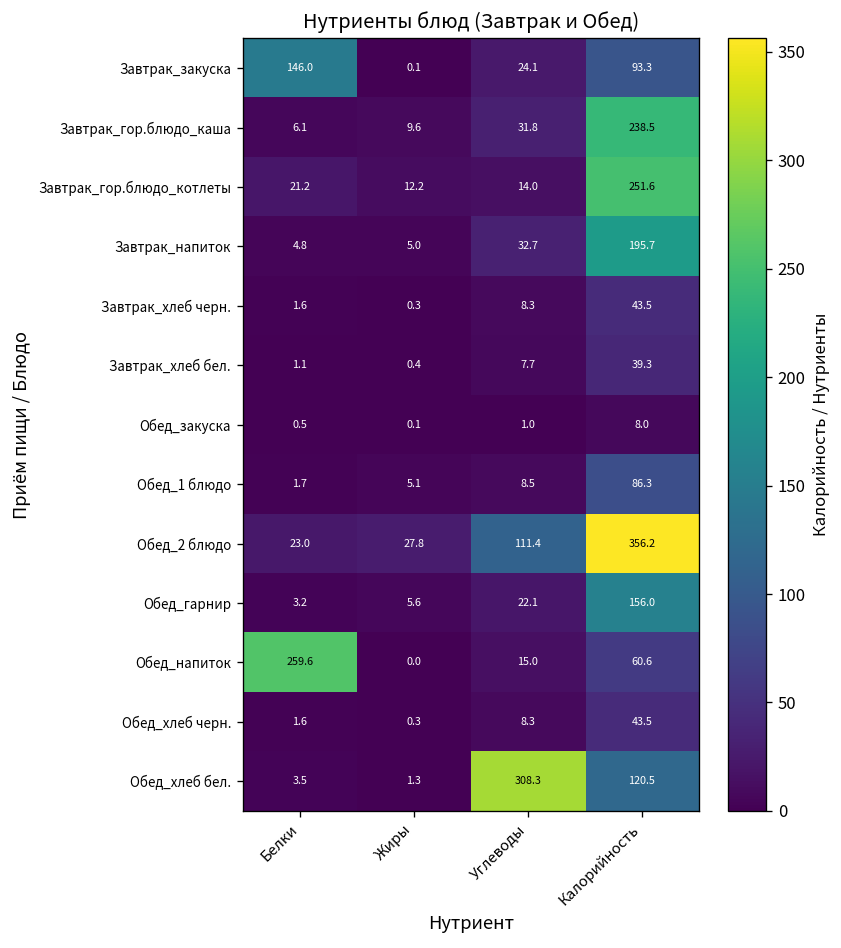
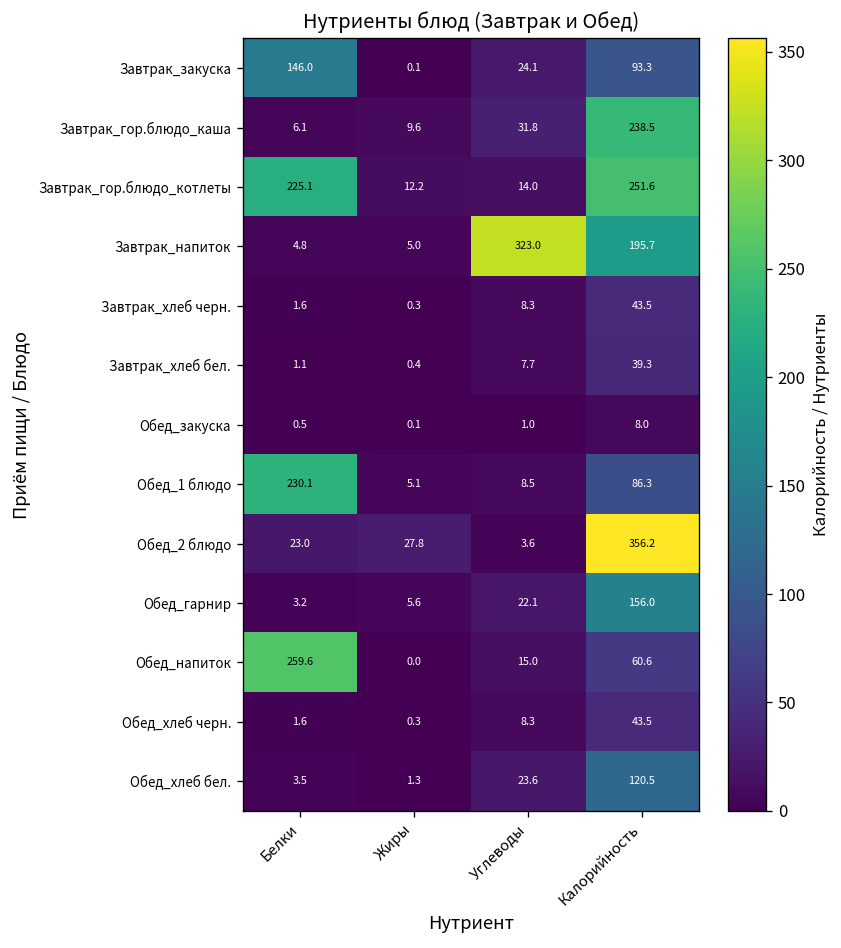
  {
    "Завтрак_закуска": {
      "Белки": 146.0,
      "Жиры": 0.1,
      "Углеводы": 24.1,
      "Калорийность": 93.3
    },
    "Завтрак_гор.блюдо_каша": {
      "Белки": 6.1,
      "Жиры": 9.6,
      "Углеводы": 31.8,
      "Калорийность": 238.5
    },
    "Завтрак_гор.блюдо_котлеты": {
-     "Белки": 21.2,
+     "Белки": 225.1,
      "Жиры": 12.2,
      "Углеводы": 14.0,
      "Калорийность": 251.6
    },
    "Завтрак_напиток": {
      "Белки": 4.8,
      "Жиры": 5.0,
-     "Углеводы": 32.7,
+     "Углеводы": 323.0,
      "Калорийность": 195.7
    },
    "Завтрак_хлеб черн.": {
      "Белки": 1.6,
      "Жиры": 0.3,
      "Углеводы": 8.3,
      "Калорийность": 43.5
    },
    "Завтрак_хлеб бел.": {
      "Белки": 1.1,
      "Жиры": 0.4,
      "Углеводы": 7.7,
      "Калорийность": 39.3
    },
    "Обед_закуска": {
      "Белки": 0.5,
      "Жиры": 0.1,
      "Углеводы": 1.0,
      "Калорийность": 8.0
    },
    "Обед_1 блюдо": {
-     "Белки": 1.7,
+     "Белки": 230.1,
      "Жиры": 5.1,
      "Углеводы": 8.5,
      "Калорийность": 86.3
    },
    "Обед_2 блюдо": {
      "Белки": 23.0,
      "Жиры": 27.8,
-     "Углеводы": 111.4,
+     "Углеводы": 3.6,
      "Калорийность": 356.2
    },
    "Обед_гарнир": {
      "Белки": 3.2,
      "Жиры": 5.6,
      "Углеводы": 22.1,
      "Калорийность": 156.0
    },
    "Обед_напиток": {
      "Белки": 259.6,
      "Жиры": 0.0,
      "Углеводы": 15.0,
      "Калорийность": 60.6
    },
    "Обед_хлеб черн.": {
      "Белки": 1.6,
      "Жиры": 0.3,
      "Углеводы": 8.3,
      "Калорийность": 43.5
    },
    "Обед_хлеб бел.": {
      "Белки": 3.5,
      "Жиры": 1.3,
-     "Углеводы": 308.3,
+     "Углеводы": 23.6,
      "Калорийность": 120.5
    }
  }
